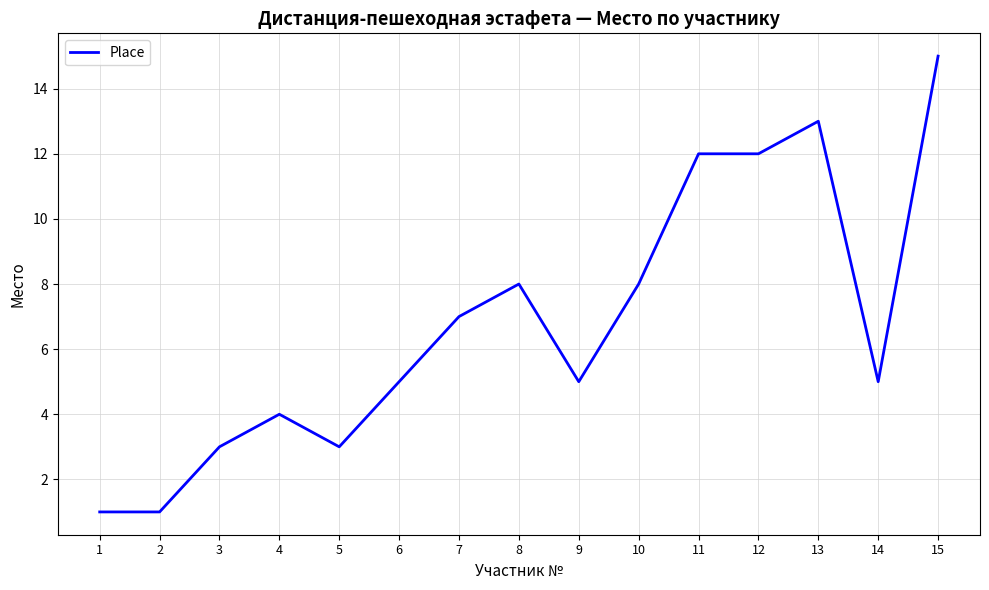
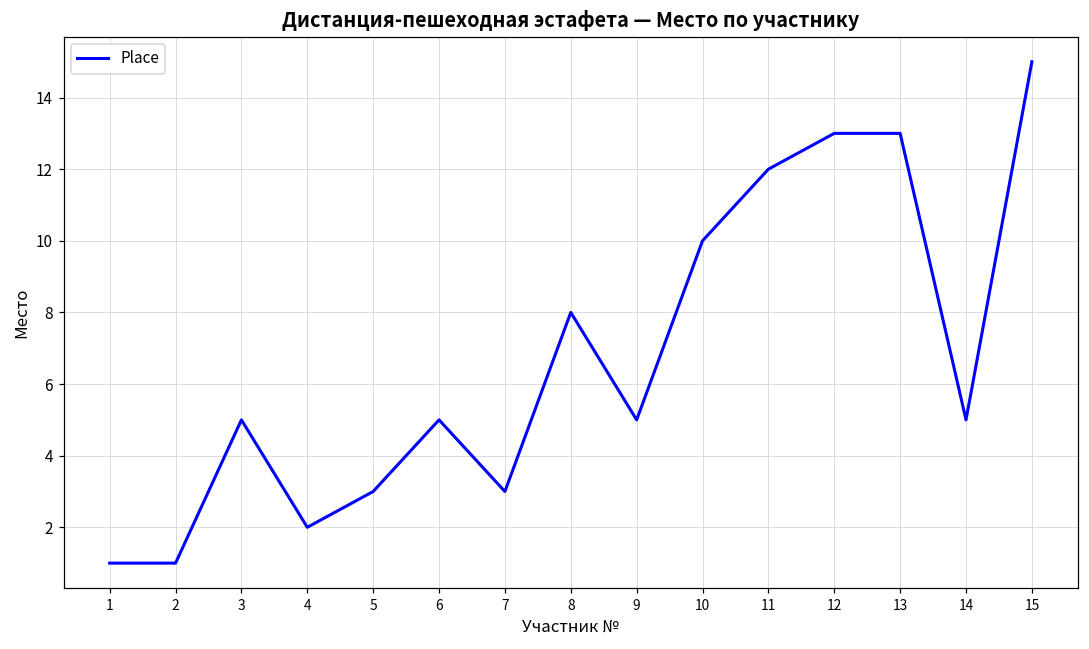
  {
    "1": 1,
    "2": 1,
-   "3": 3,
-   "4": 4,
+   "3": 5,
+   "4": 2,
    "5": 3,
    "6": 5,
-   "7": 7,
+   "7": 3,
    "8": 8,
    "9": 5,
-   "10": 8,
+   "10": 10,
    "11": 12,
-   "12": 12,
+   "12": 13,
    "13": 13,
    "14": 5,
    "15": 15
  }
